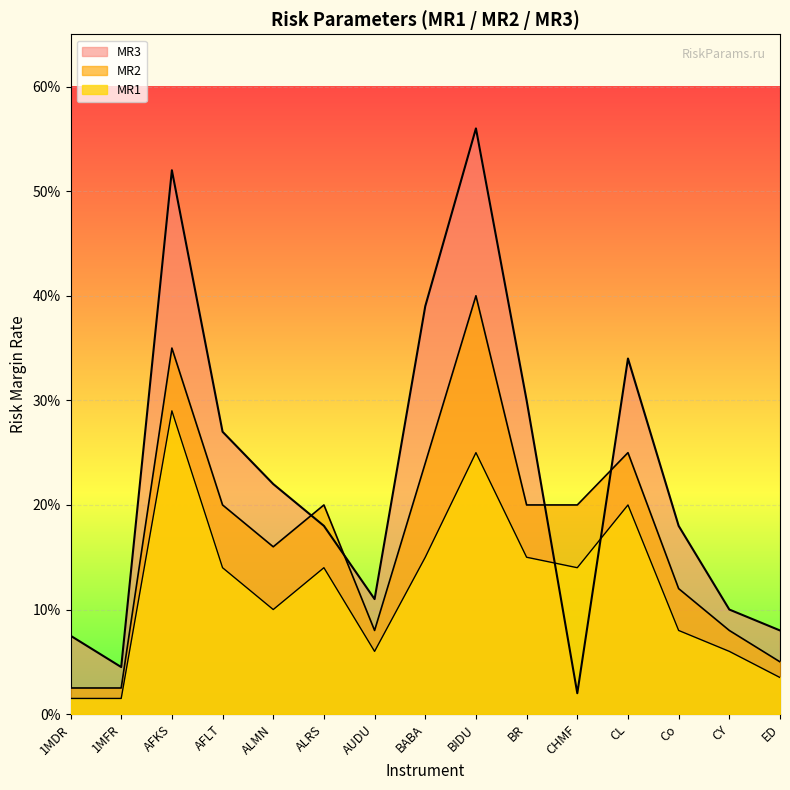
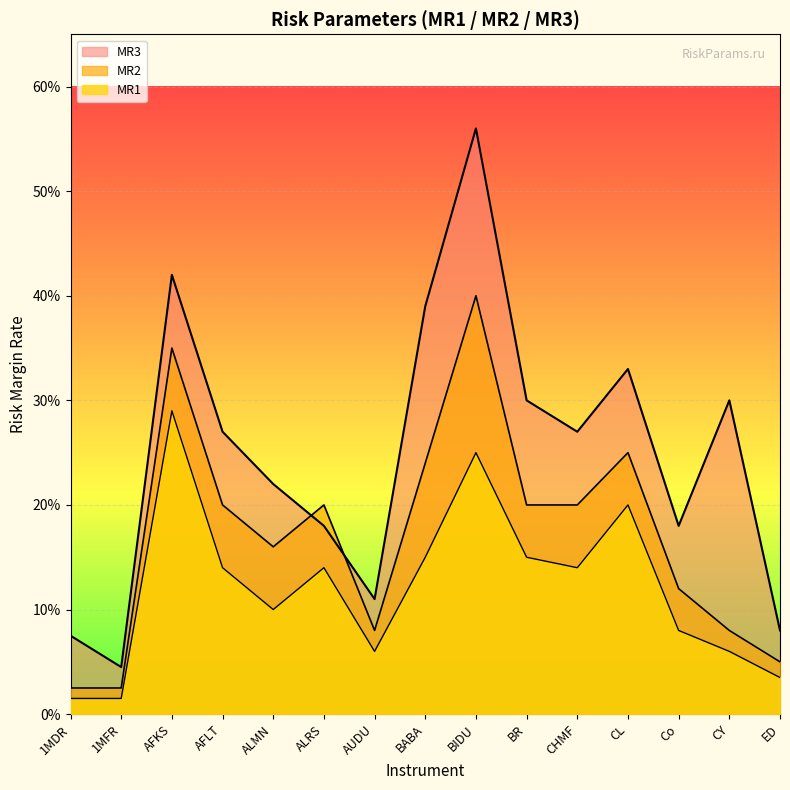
  {
    "MR3": {
      "1MDR": "7.5%",
      "1MFR": "4.5%",
-     "AFKS": "52.0%",
+     "AFKS": "42.0%",
      "AFLT": "27.0%",
      "ALMN": "22.0%",
      "ALRS": "18.0%",
      "AUDU": "11.0%",
      "BABA": "39.0%",
      "BIDU": "56.0%",
      "BR": "30.0%",
-     "CHMF": "2.0%",
-     "CL": "34.0%",
+     "CHMF": "27.0%",
+     "CL": "33.0%",
      "Co": "18.0%",
-     "CY": "10.0%",
+     "CY": "30.0%",
      "ED": "8.0%"
    }
  }
